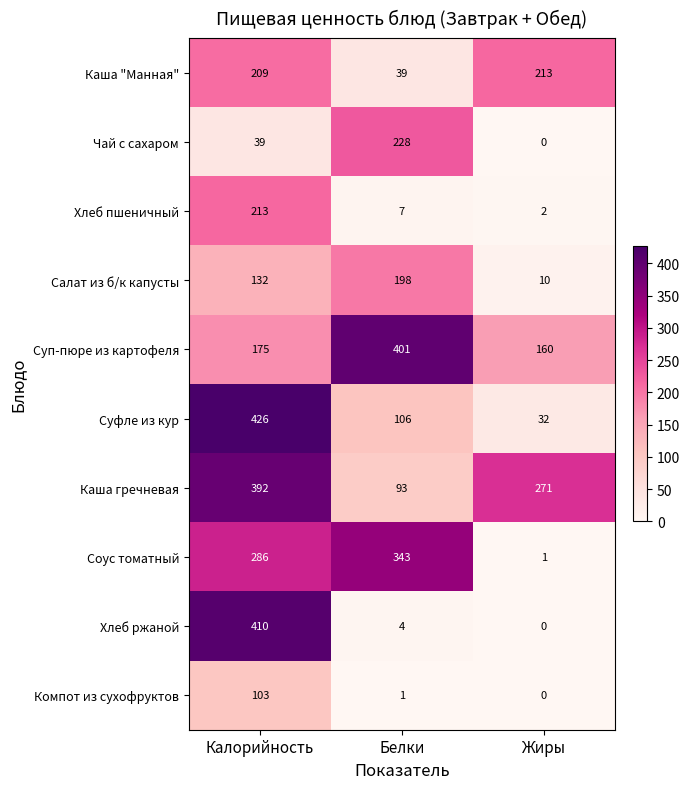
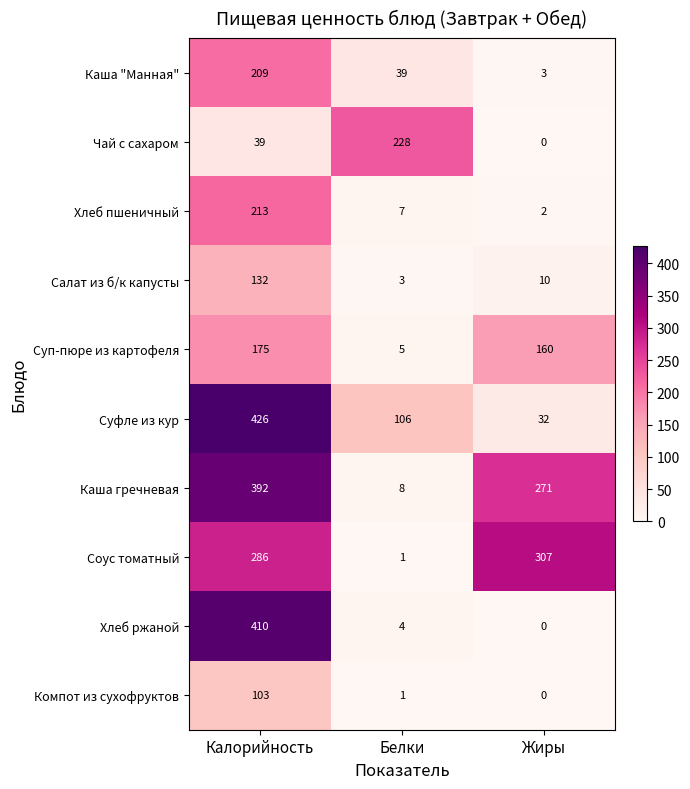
  {
    "Каша \"Манная\"": {
      "Калорийность": 209,
      "Белки": 39,
-     "Жиры": 213
+     "Жиры": 3
    },
    "Чай с сахаром": {
      "Калорийность": 39,
      "Белки": 228,
      "Жиры": 0
    },
    "Хлеб пшеничный": {
      "Калорийность": 213,
      "Белки": 7,
      "Жиры": 2
    },
    "Салат из б/к капусты": {
      "Калорийность": 132,
-     "Белки": 198,
+     "Белки": 3,
      "Жиры": 10
    },
    "Суп-пюре из картофеля": {
      "Калорийность": 175,
-     "Белки": 401,
+     "Белки": 5,
      "Жиры": 160
    },
    "Суфле из кур": {
      "Калорийность": 426,
      "Белки": 106,
      "Жиры": 32
    },
    "Каша гречневая": {
      "Калорийность": 392,
-     "Белки": 93,
+     "Белки": 8,
      "Жиры": 271
    },
    "Соус томатный": {
      "Калорийность": 286,
-     "Белки": 343,
-     "Жиры": 1
+     "Белки": 1,
+     "Жиры": 307
    },
    "Хлеб ржаной": {
      "Калорийность": 410,
      "Белки": 4,
      "Жиры": 0
    },
    "Компот из сухофруктов": {
      "Калорийность": 103,
      "Белки": 1,
      "Жиры": 0
    }
  }
